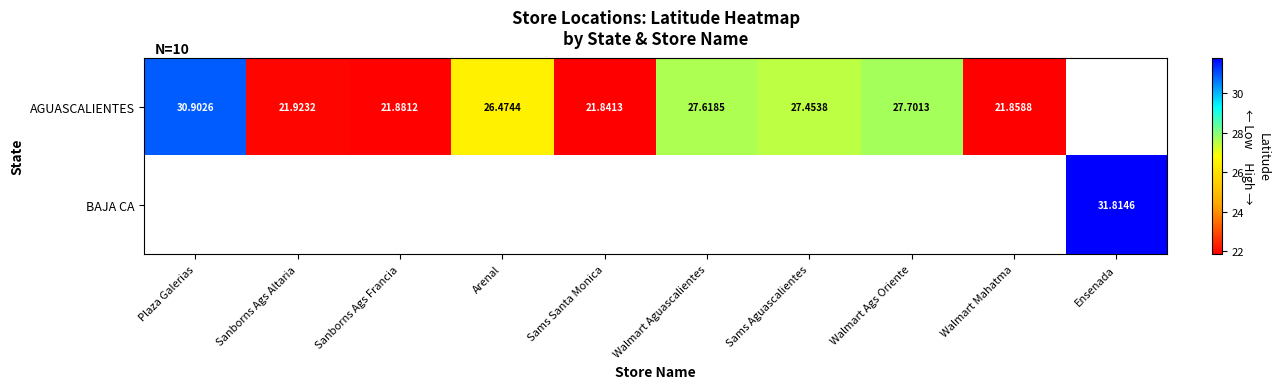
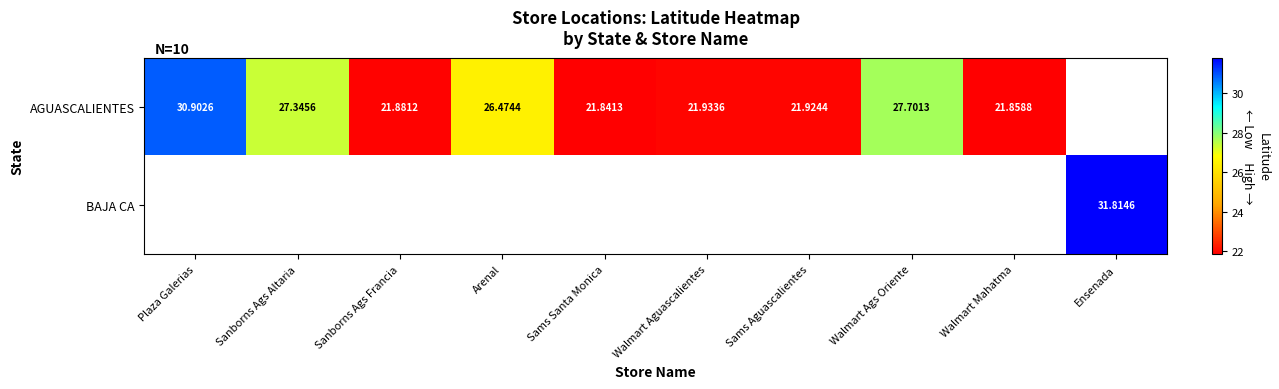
  {
    "AGUASCALIENTES": {
      "Plaza Galerias": 30.9026,
-     "Sanborns Ags Altaria": 21.9232,
+     "Sanborns Ags Altaria": 27.3456,
      "Sanborns Ags Francia": 21.8812,
      "Arenal": 26.4744,
      "Sams Santa Monica": 21.8413,
-     "Walmart Aguascalientes": 27.6185,
-     "Sams Aguascalientes": 27.4538,
+     "Walmart Aguascalientes": 21.9336,
+     "Sams Aguascalientes": 21.9244,
      "Walmart Ags Oriente": 27.7013,
      "Walmart Mahatma": 21.8588
    },
    "BAJA CA": {
      "Ensenada": 31.8146
    }
  }
